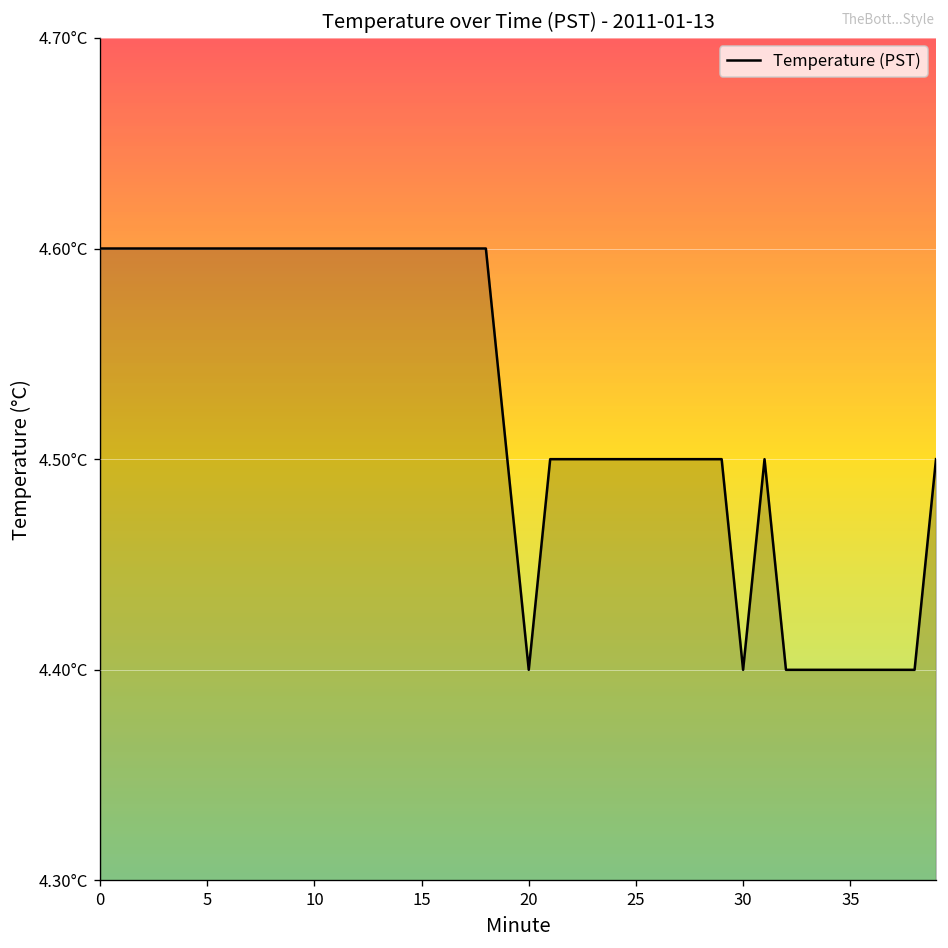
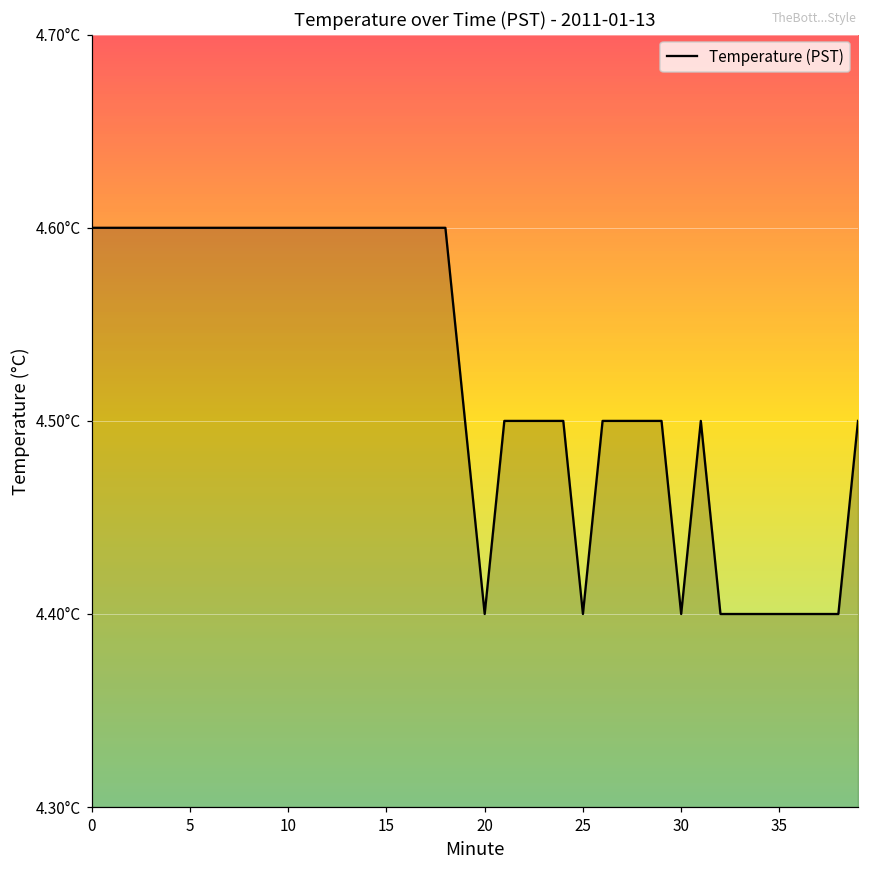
  {
    "0": "4.6°C",
    "5": "4.6°C",
    "10": "4.6°C",
    "15": "4.6°C",
    "20": "4.4°C",
-   "25": "4.5°C",
+   "25": "4.4°C",
    "30": "4.4°C",
    "35": "4.4°C"
  }
